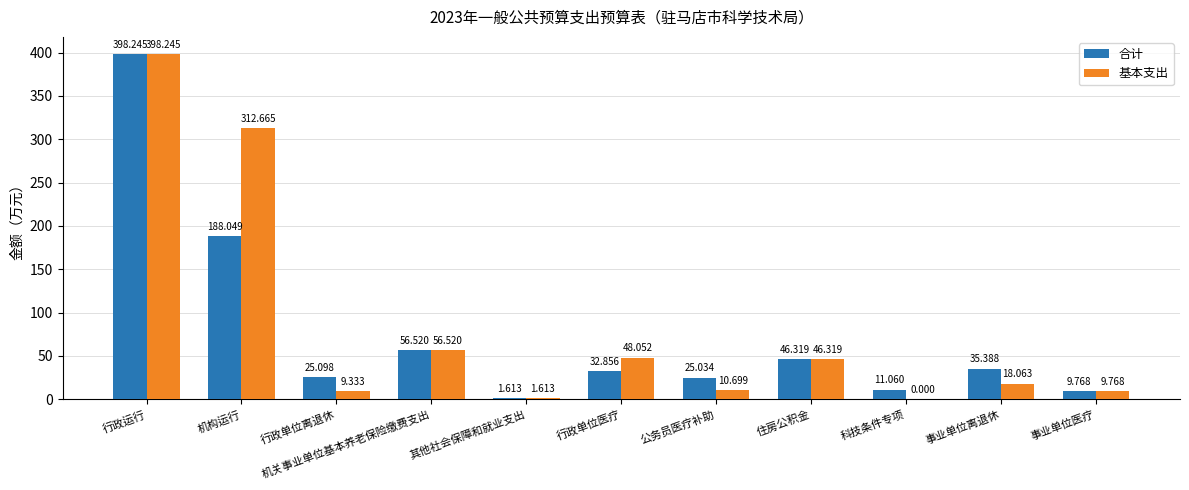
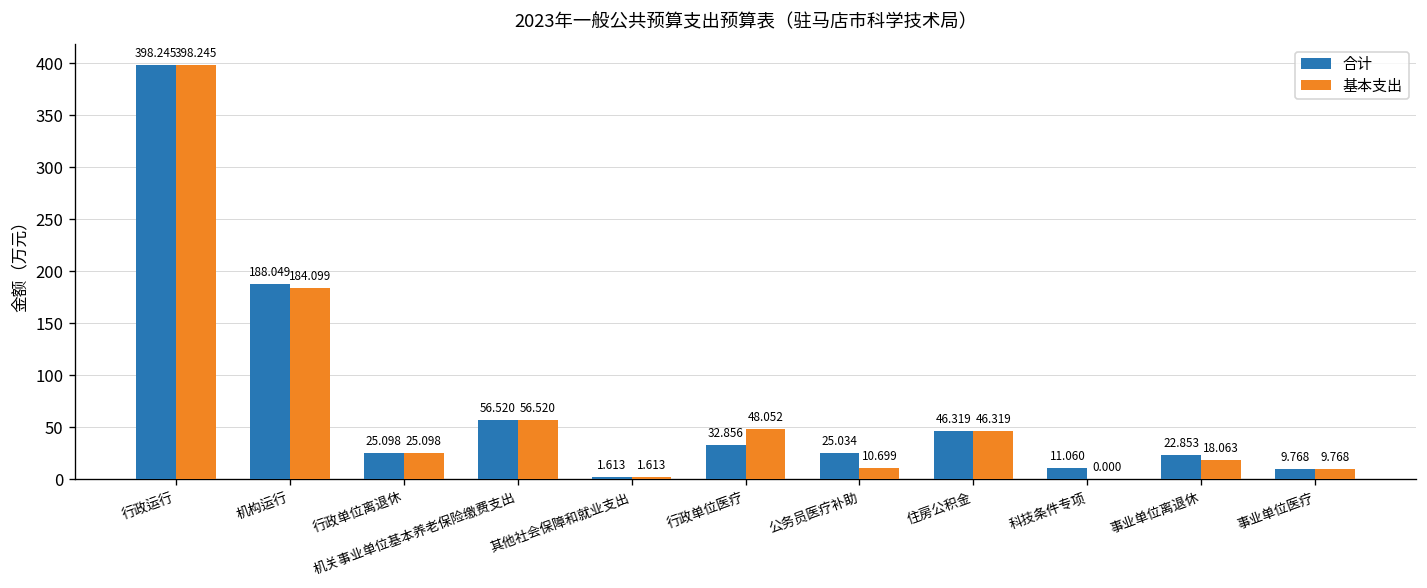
  {
    "合计": {
      "行政运行": 398.245,
      "机构运行": 188.049,
      "行政单位离退休": 25.098,
      "机关事业单位基本养老保险缴费支出": 56.520,
      "其他社会保障和就业支出": 1.613,
      "行政单位医疗": 32.856,
      "公务员医疗补助": 25.034,
      "住房公积金": 46.319,
      "科技条件专项": 11.060,
-     "事业单位离退休": 35.388,
+     "事业单位离退休": 22.853,
      "事业单位医疗": 9.768
    },
    "基本支出": {
      "行政运行": 398.245,
-     "机构运行": 312.665,
-     "行政单位离退休": 9.333,
+     "机构运行": 184.099,
+     "行政单位离退休": 25.098,
      "机关事业单位基本养老保险缴费支出": 56.520,
      "其他社会保障和就业支出": 1.613,
      "行政单位医疗": 48.052,
      "公务员医疗补助": 10.699,
      "住房公积金": 46.319,
      "科技条件专项": 0.000,
      "事业单位离退休": 18.063,
      "事业单位医疗": 9.768
    }
  }
